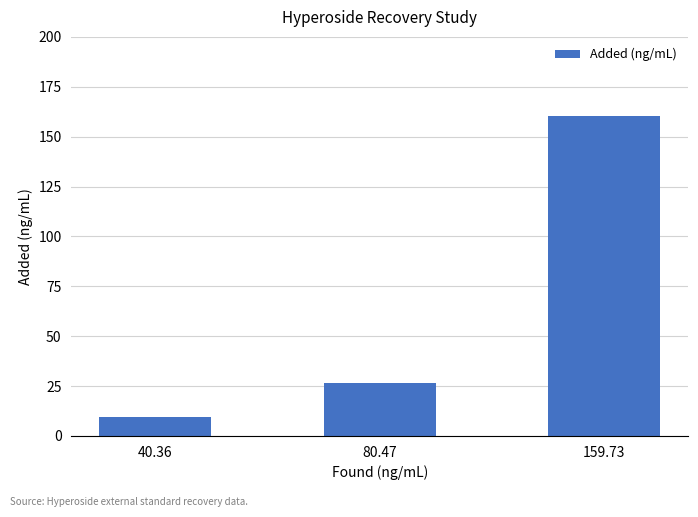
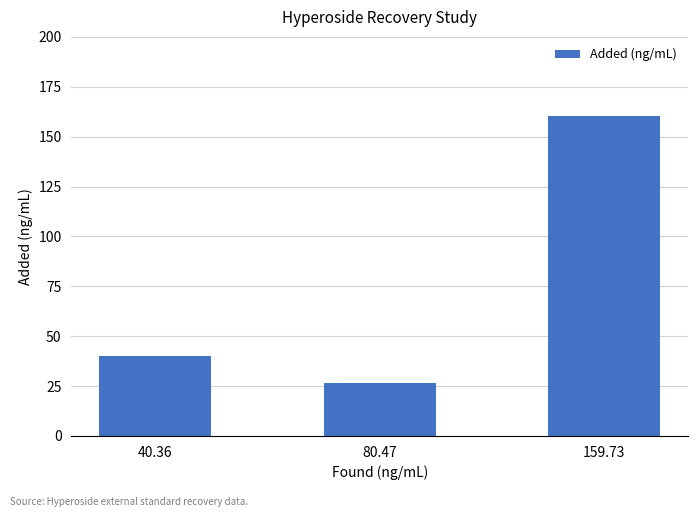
  {
-   "40.36": 10,
+   "40.36": 40,
    "80.47": 27,
    "159.73": 160
  }
